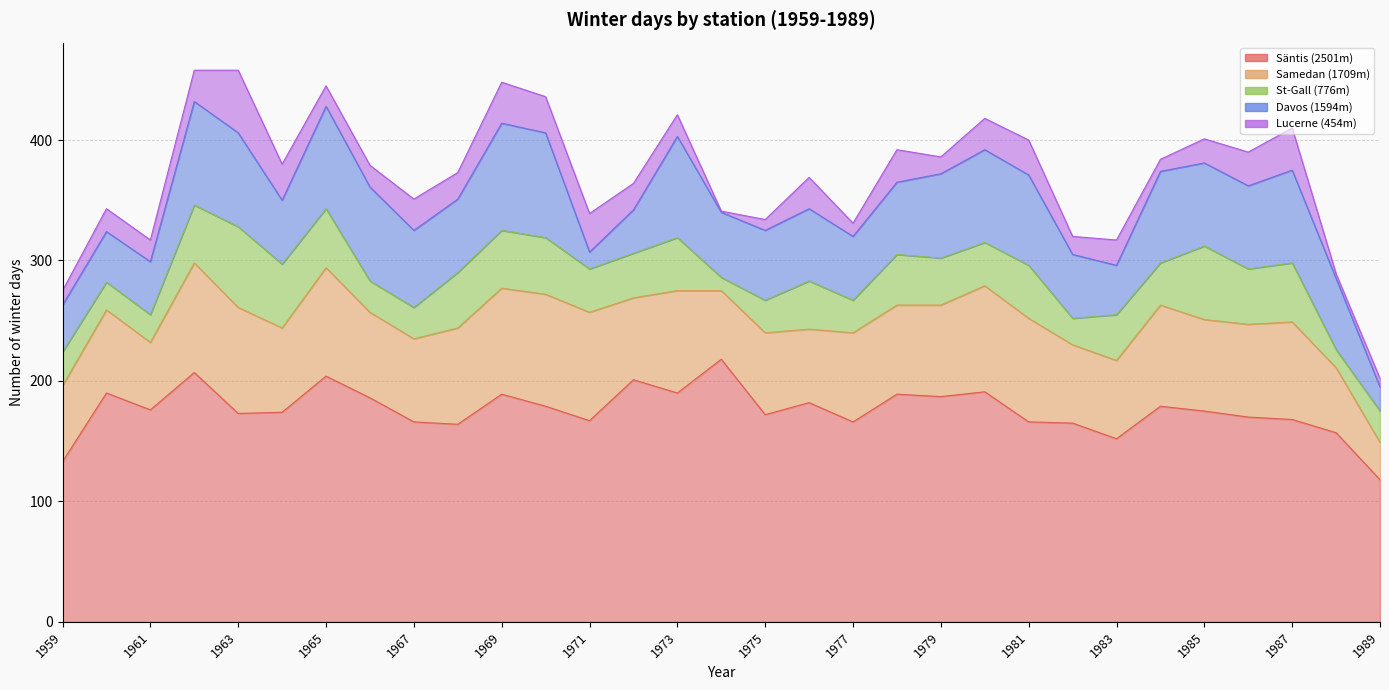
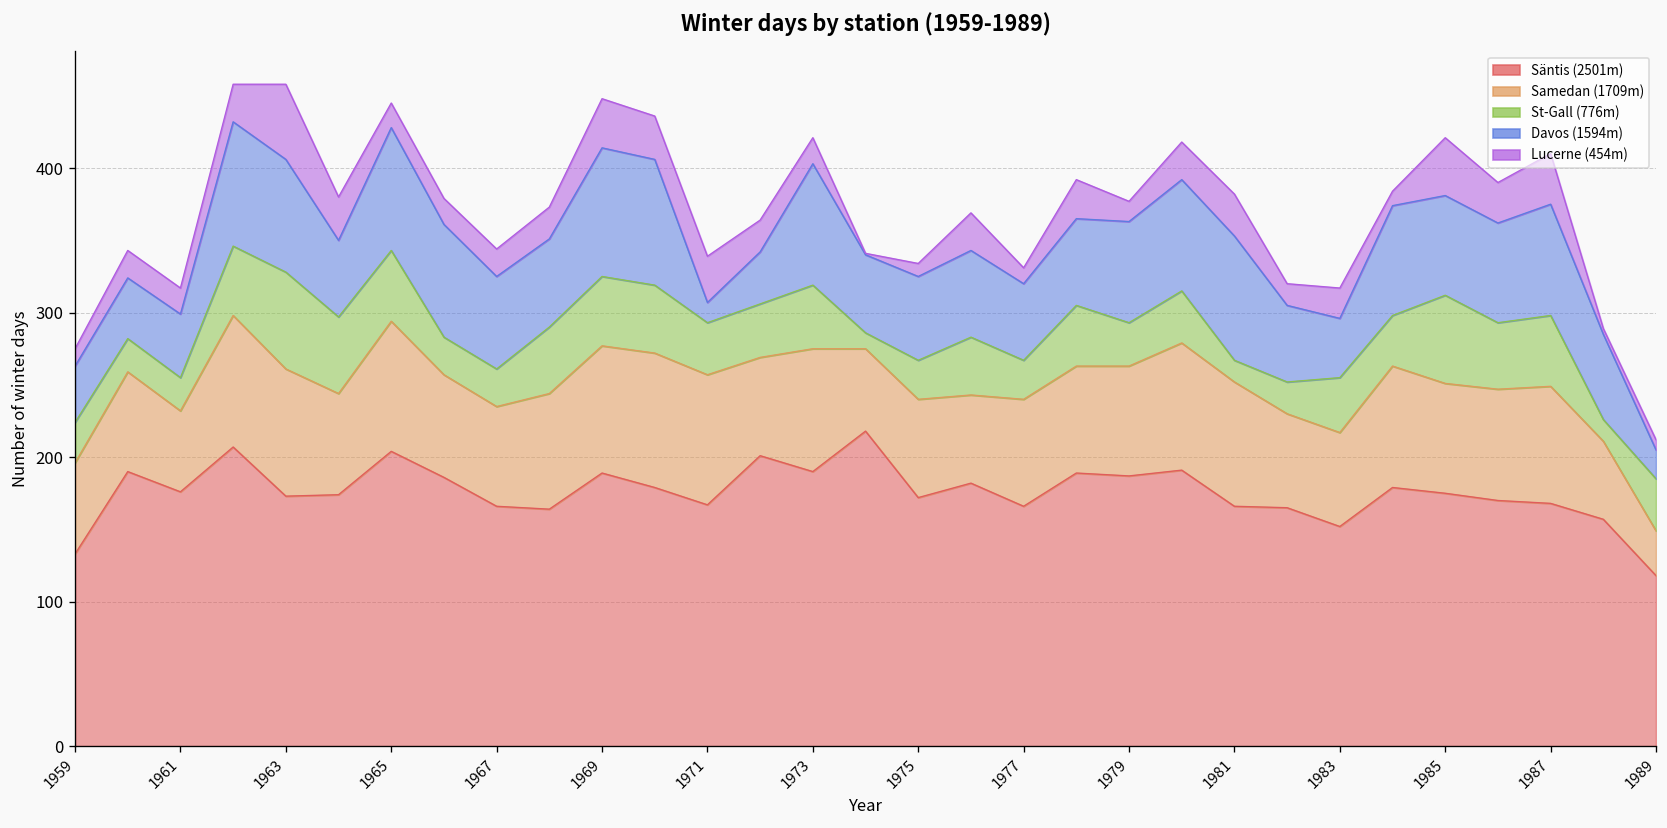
  {
    "St-Gall (776m)": {
      "1959": 28,
      "1961": 23,
      "1963": 67,
      "1965": 49,
      "1967": 26,
      "1969": 48,
      "1971": 36,
      "1973": 44,
      "1975": 27,
      "1977": 27,
-     "1979": 39,
-     "1981": 44,
+     "1979": 30,
+     "1981": 15,
      "1983": 38,
      "1985": 61,
      "1987": 49,
-     "1989": 26
+     "1989": 36
    },
    "Davos (1594m)": {
      "1959": 39,
      "1961": 44,
      "1963": 78,
      "1965": 85,
      "1967": 64,
      "1969": 89,
      "1971": 14,
      "1973": 84,
      "1975": 58,
      "1977": 53,
      "1979": 70,
-     "1981": 75,
+     "1981": 86,
      "1983": 41,
      "1985": 69,
      "1987": 77,
      "1989": 20
    },
    "Lucerne (454m)": {
      "1959": 12,
      "1961": 18,
      "1963": 52,
      "1965": 17,
-     "1967": 26,
+     "1967": 19,
      "1969": 34,
      "1971": 32,
      "1973": 18,
      "1975": 9,
      "1977": 11,
      "1979": 14,
      "1981": 29,
      "1983": 21,
-     "1985": 20,
+     "1985": 40,
      "1989": 7
    }
  }
